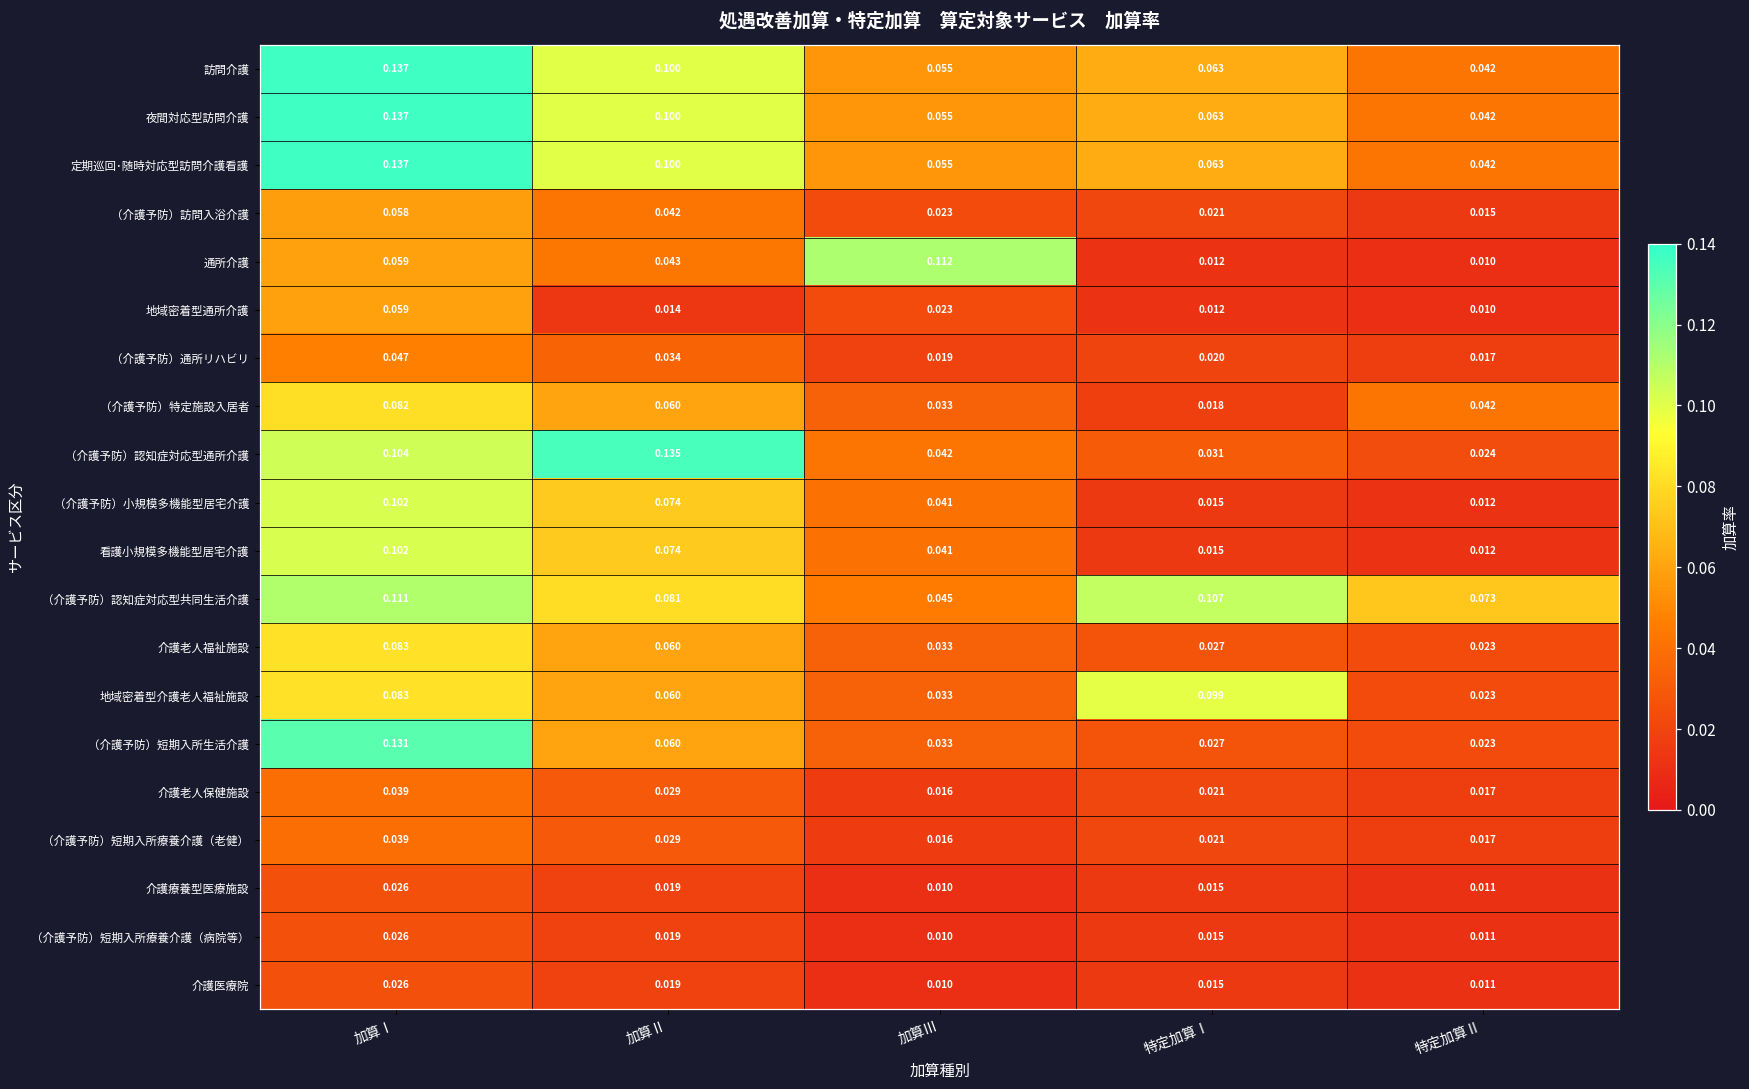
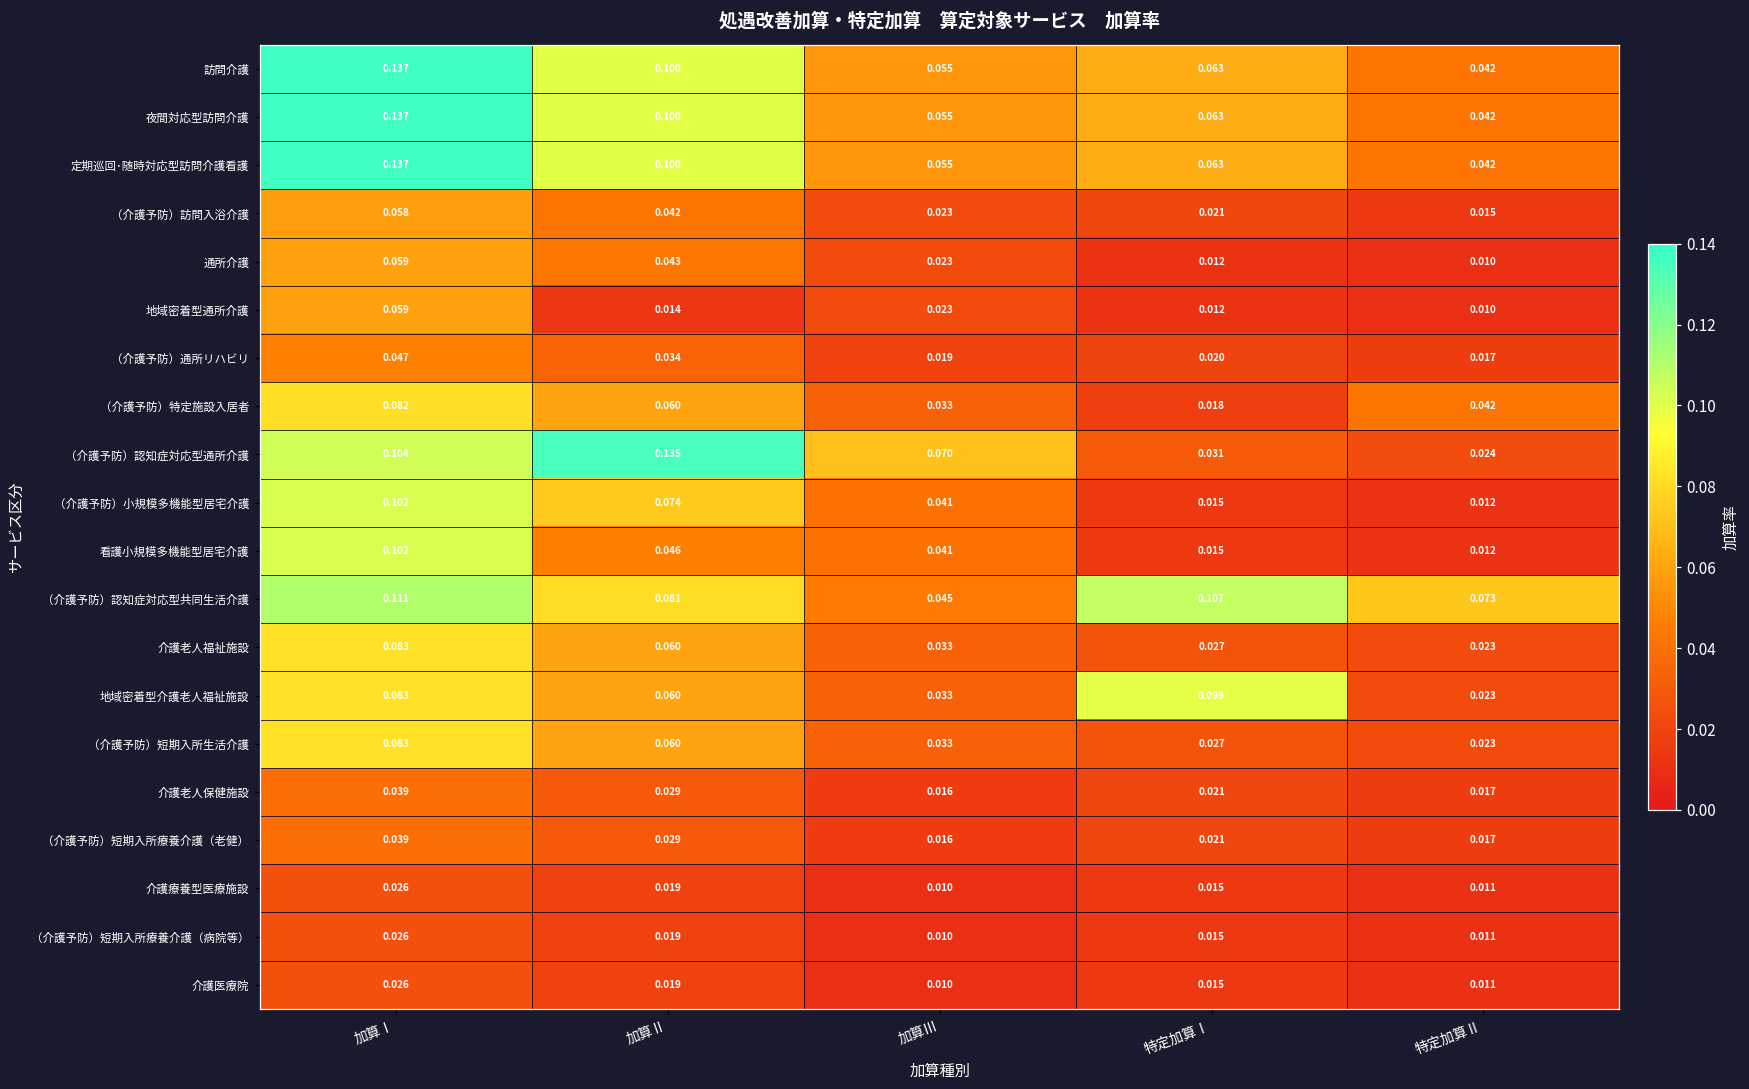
  {
    "訪問介護": {
      "加算Ⅰ": 0.137,
      "加算Ⅱ": 0.100,
      "加算Ⅲ": 0.055,
      "特定加算Ⅰ": 0.063,
      "特定加算Ⅱ": 0.042
    },
    "夜間対応型訪問介護": {
      "加算Ⅰ": 0.137,
      "加算Ⅱ": 0.100,
      "加算Ⅲ": 0.055,
      "特定加算Ⅰ": 0.063,
      "特定加算Ⅱ": 0.042
    },
    "定期巡回･随時対応型訪問介護看護": {
      "加算Ⅰ": 0.137,
      "加算Ⅱ": 0.100,
      "加算Ⅲ": 0.055,
      "特定加算Ⅰ": 0.063,
      "特定加算Ⅱ": 0.042
    },
    "（介護予防）訪問入浴介護": {
      "加算Ⅰ": 0.058,
      "加算Ⅱ": 0.042,
      "加算Ⅲ": 0.023,
      "特定加算Ⅰ": 0.021,
      "特定加算Ⅱ": 0.015
    },
    "通所介護": {
      "加算Ⅰ": 0.059,
      "加算Ⅱ": 0.043,
-     "加算Ⅲ": 0.112,
+     "加算Ⅲ": 0.023,
      "特定加算Ⅰ": 0.012,
      "特定加算Ⅱ": 0.010
    },
    "地域密着型通所介護": {
      "加算Ⅰ": 0.059,
      "加算Ⅱ": 0.014,
      "加算Ⅲ": 0.023,
      "特定加算Ⅰ": 0.012,
      "特定加算Ⅱ": 0.010
    },
    "（介護予防）通所リハビリ": {
      "加算Ⅰ": 0.047,
      "加算Ⅱ": 0.034,
      "加算Ⅲ": 0.019,
      "特定加算Ⅰ": 0.020,
      "特定加算Ⅱ": 0.017
    },
    "（介護予防）特定施設入居者": {
      "加算Ⅰ": 0.082,
      "加算Ⅱ": 0.060,
      "加算Ⅲ": 0.033,
      "特定加算Ⅰ": 0.018,
      "特定加算Ⅱ": 0.042
    },
    "（介護予防）認知症対応型通所介護": {
      "加算Ⅰ": 0.104,
      "加算Ⅱ": 0.135,
-     "加算Ⅲ": 0.042,
+     "加算Ⅲ": 0.070,
      "特定加算Ⅰ": 0.031,
      "特定加算Ⅱ": 0.024
    },
    "（介護予防）小規模多機能型居宅介護": {
      "加算Ⅰ": 0.102,
      "加算Ⅱ": 0.074,
      "加算Ⅲ": 0.041,
      "特定加算Ⅰ": 0.015,
      "特定加算Ⅱ": 0.012
    },
    "看護小規模多機能型居宅介護": {
      "加算Ⅰ": 0.102,
-     "加算Ⅱ": 0.074,
+     "加算Ⅱ": 0.046,
      "加算Ⅲ": 0.041,
      "特定加算Ⅰ": 0.015,
      "特定加算Ⅱ": 0.012
    },
    "（介護予防）認知症対応型共同生活介護": {
      "加算Ⅰ": 0.111,
      "加算Ⅱ": 0.081,
      "加算Ⅲ": 0.045,
      "特定加算Ⅰ": 0.107,
      "特定加算Ⅱ": 0.073
    },
    "介護老人福祉施設": {
      "加算Ⅰ": 0.083,
      "加算Ⅱ": 0.060,
      "加算Ⅲ": 0.033,
      "特定加算Ⅰ": 0.027,
      "特定加算Ⅱ": 0.023
    },
    "地域密着型介護老人福祉施設": {
      "加算Ⅰ": 0.083,
      "加算Ⅱ": 0.060,
      "加算Ⅲ": 0.033,
      "特定加算Ⅰ": 0.099,
      "特定加算Ⅱ": 0.023
    },
    "（介護予防）短期入所生活介護": {
-     "加算Ⅰ": 0.131,
+     "加算Ⅰ": 0.083,
      "加算Ⅱ": 0.060,
      "加算Ⅲ": 0.033,
      "特定加算Ⅰ": 0.027,
      "特定加算Ⅱ": 0.023
    },
    "介護老人保健施設": {
      "加算Ⅰ": 0.039,
      "加算Ⅱ": 0.029,
      "加算Ⅲ": 0.016,
      "特定加算Ⅰ": 0.021,
      "特定加算Ⅱ": 0.017
    },
    "（介護予防）短期入所療養介護（老健）": {
      "加算Ⅰ": 0.039,
      "加算Ⅱ": 0.029,
      "加算Ⅲ": 0.016,
      "特定加算Ⅰ": 0.021,
      "特定加算Ⅱ": 0.017
    },
    "介護療養型医療施設": {
      "加算Ⅰ": 0.026,
      "加算Ⅱ": 0.019,
      "加算Ⅲ": 0.010,
      "特定加算Ⅰ": 0.015,
      "特定加算Ⅱ": 0.011
    },
    "（介護予防）短期入所療養介護（病院等）": {
      "加算Ⅰ": 0.026,
      "加算Ⅱ": 0.019,
      "加算Ⅲ": 0.010,
      "特定加算Ⅰ": 0.015,
      "特定加算Ⅱ": 0.011
    },
    "介護医療院": {
      "加算Ⅰ": 0.026,
      "加算Ⅱ": 0.019,
      "加算Ⅲ": 0.010,
      "特定加算Ⅰ": 0.015,
      "特定加算Ⅱ": 0.011
    }
  }
